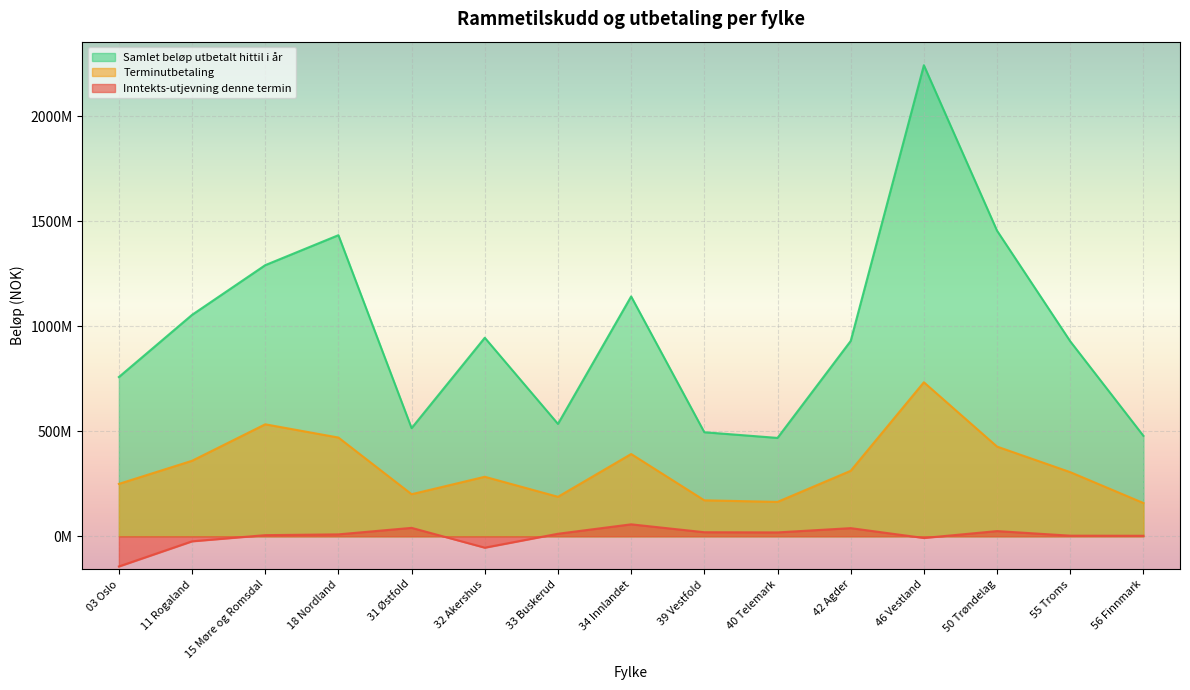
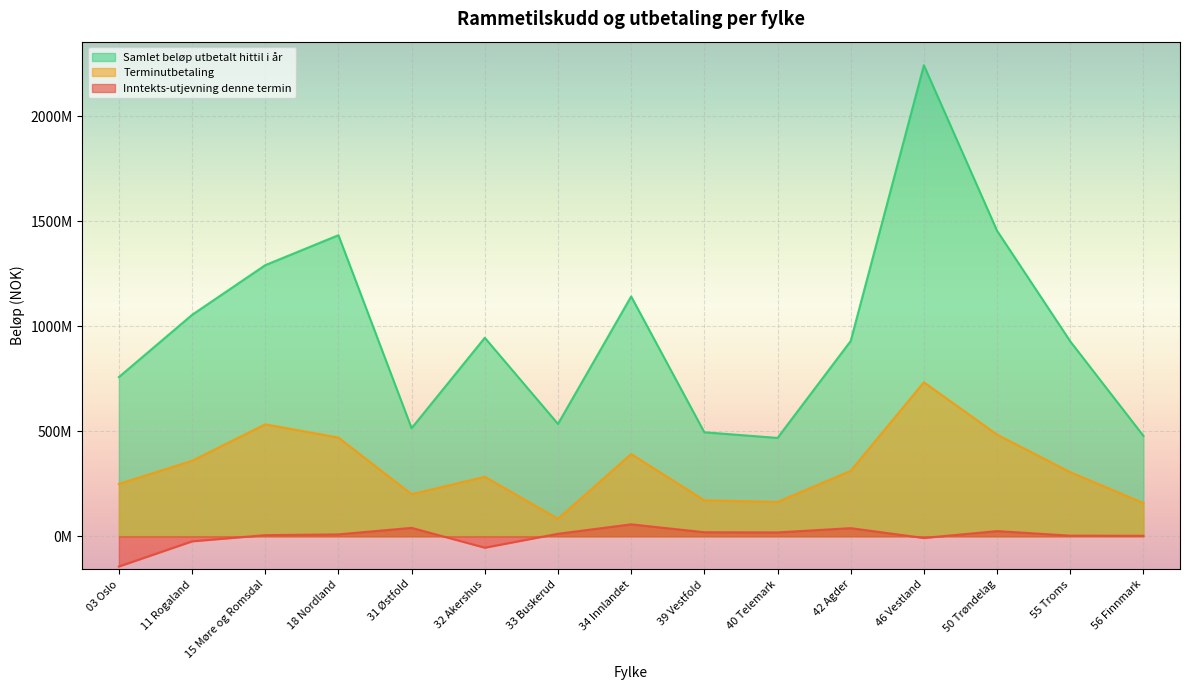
  {
    "Samlet beløp utbetalt hittil i år": {
      "03 Oslo": 760000000,
      "11 Rogaland": 1050000000,
      "15 Møre og Romsdal": 1290000000,
      "18 Nordland": 1430000000,
      "31 Østfold": 510000000,
      "32 Akershus": 950000000,
      "33 Buskerud": 530000000,
      "34 Innlandet": 1140000000,
      "39 Vestfold": 500000000,
      "40 Telemark": 470000000,
      "42 Agder": 930000000,
      "46 Vestland": 2240000000,
      "50 Trøndelag": 1450000000,
      "55 Troms": 930000000,
      "56 Finnmark": 480000000
    },
    "Terminutbetaling": {
      "03 Oslo": 250000000,
      "11 Rogaland": 360000000,
      "15 Møre og Romsdal": 530000000,
      "18 Nordland": 470000000,
      "31 Østfold": 200000000,
      "32 Akershus": 280000000,
-     "33 Buskerud": 190000000,
+     "33 Buskerud": 80000000,
      "34 Innlandet": 390000000,
      "39 Vestfold": 170000000,
      "40 Telemark": 160000000,
      "42 Agder": 310000000,
      "46 Vestland": 730000000,
-     "50 Trøndelag": 430000000,
+     "50 Trøndelag": 480000000,
      "55 Troms": 310000000,
      "56 Finnmark": 160000000
    }
  }
